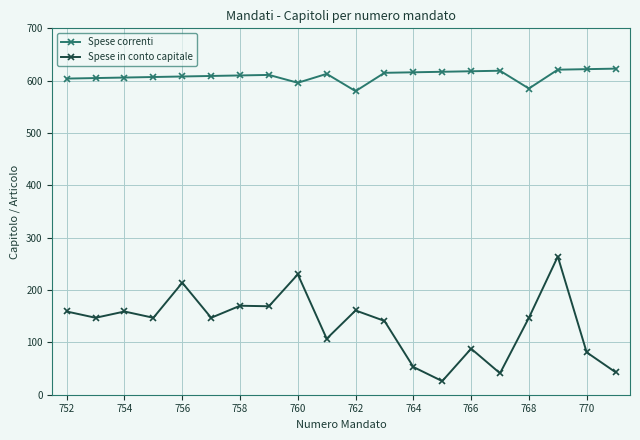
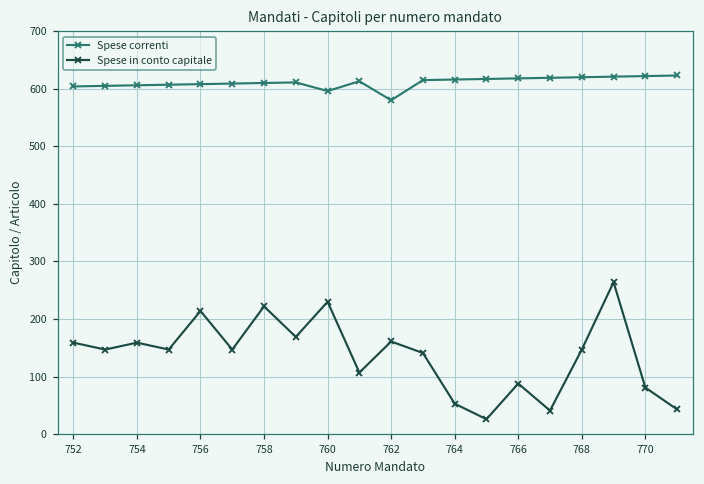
  {
    "Spese correnti": {
      "752": 600,
      "754": 610,
      "756": 610,
      "758": 610,
      "760": 600,
      "762": 580,
      "764": 620,
      "766": 620,
-     "768": 590,
+     "768": 620,
      "770": 620
    },
    "Spese in conto capitale": {
      "752": 160,
      "754": 160,
      "756": 210,
-     "758": 170,
+     "758": 220,
      "760": 230,
      "762": 160,
      "764": 50,
      "766": 90,
      "768": 150,
      "770": 80
    }
  }
